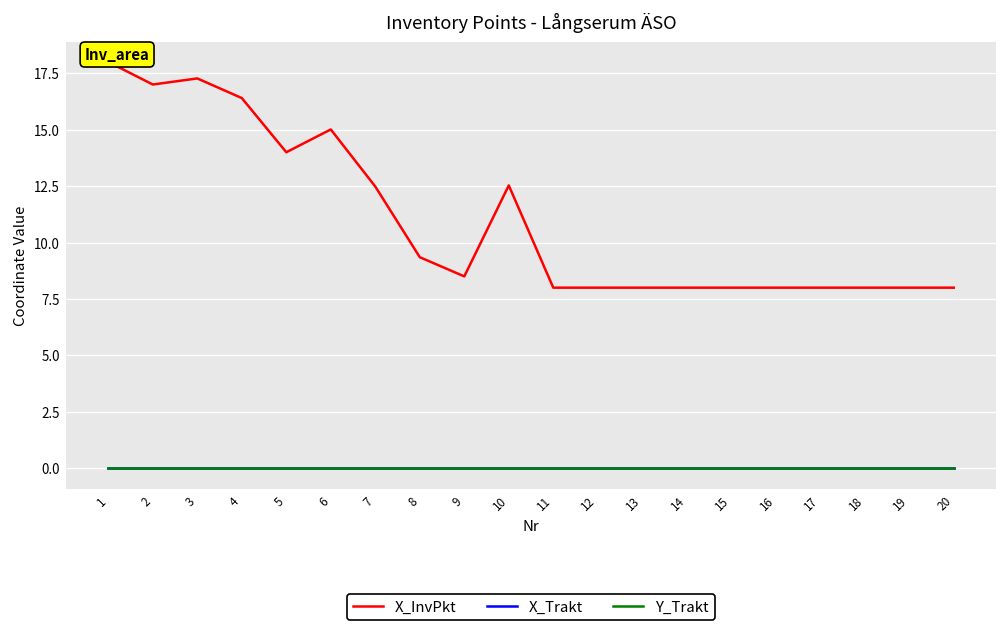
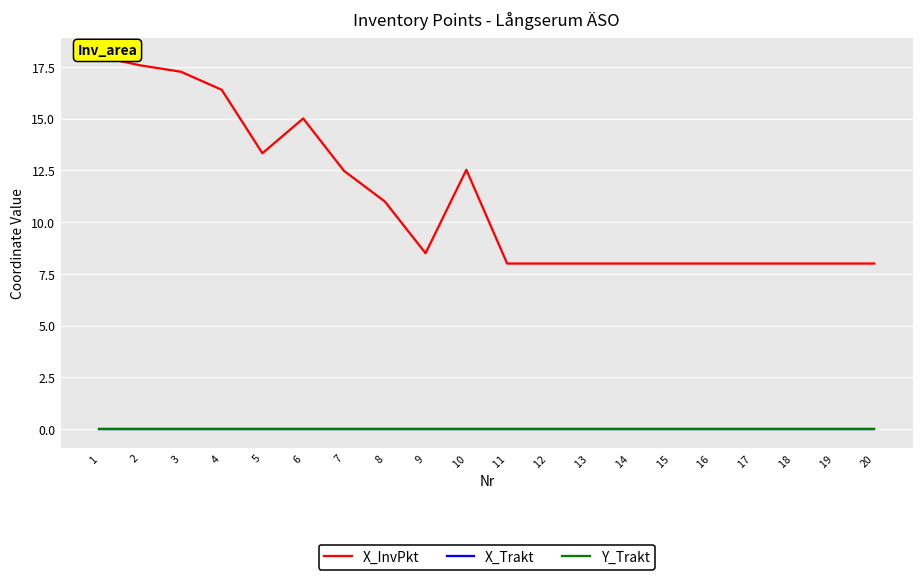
  {
    "X_InvPkt": {
-     "2": 17.0,
+     "2": 17.6,
      "3": 17.3,
      "4": 16.4,
-     "5": 14.0,
+     "5": 13.3,
      "6": 15.0,
      "7": 12.5,
-     "8": 9.4,
+     "8": 11.0,
      "9": 8.5,
      "10": 12.5,
      "11": 8.0,
      "12": 8.0,
      "13": 8.0,
      "14": 8.0,
      "15": 8.0,
      "16": 8.0,
      "17": 8.0,
      "18": 8.0,
      "19": 8.0,
      "20": 8.0
    },
    "Y_Trakt": {
      "1": 0.0,
      "2": 0.0,
      "3": 0.0,
      "4": 0.0,
      "5": 0.0,
      "6": 0.0,
      "7": 0.0,
      "8": 0.0,
      "9": 0.0,
      "10": 0.0,
      "11": 0.0,
      "12": 0.0,
      "13": 0.0,
      "14": 0.0,
      "15": 0.0,
      "16": 0.0,
      "17": 0.0,
      "18": 0.0,
      "19": 0.0,
      "20": 0.0
    }
  }
